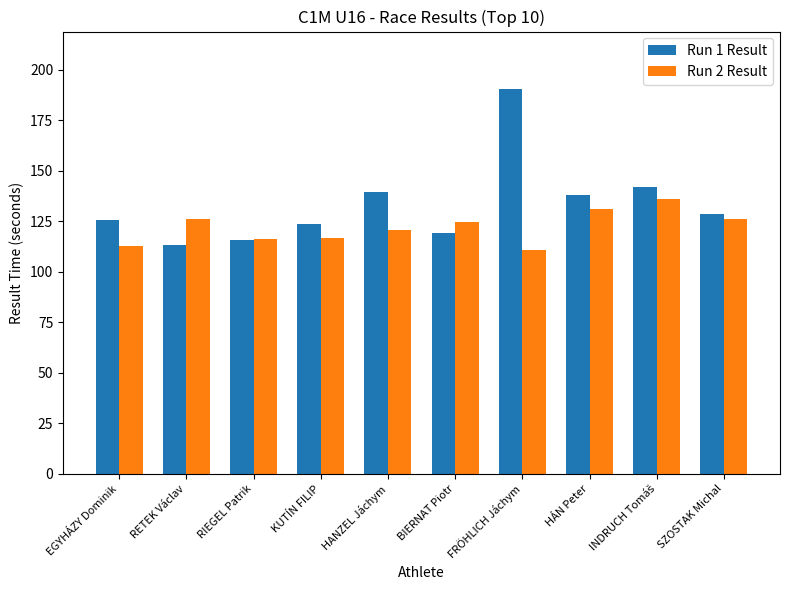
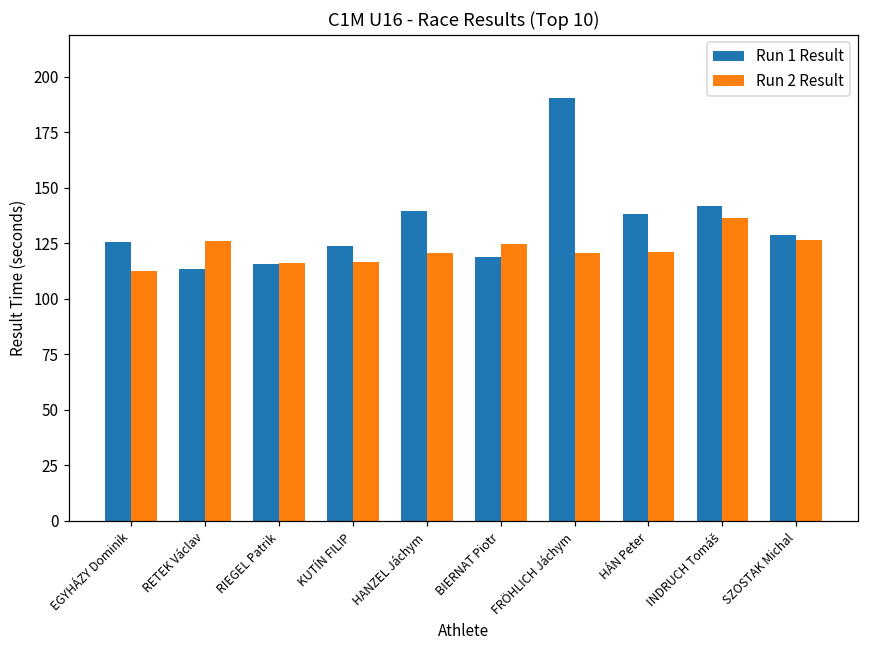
  {
    "Run 1 Result": {
      "EGYHÁZY Dominik": 126,
      "RETEK Václav": 113,
      "RIEGEL Patrik": 115,
      "KUTÍN FILIP": 124,
      "HANZEL Jáchym": 140,
      "BIERNAT Piotr": 119,
      "FRÖHLICH Jáchym": 190,
      "HÁN Peter": 138,
      "INDRUCH Tomáš": 142,
      "SZOSTAK Michal": 129
    },
    "Run 2 Result": {
      "EGYHÁZY Dominik": 113,
      "RETEK Václav": 126,
      "RIEGEL Patrik": 116,
      "KUTÍN FILIP": 116,
      "HANZEL Jáchym": 120,
      "BIERNAT Piotr": 125,
-     "FRÖHLICH Jáchym": 111,
-     "HÁN Peter": 131,
+     "FRÖHLICH Jáchym": 121,
+     "HÁN Peter": 121,
      "INDRUCH Tomáš": 136,
      "SZOSTAK Michal": 126
    }
  }
